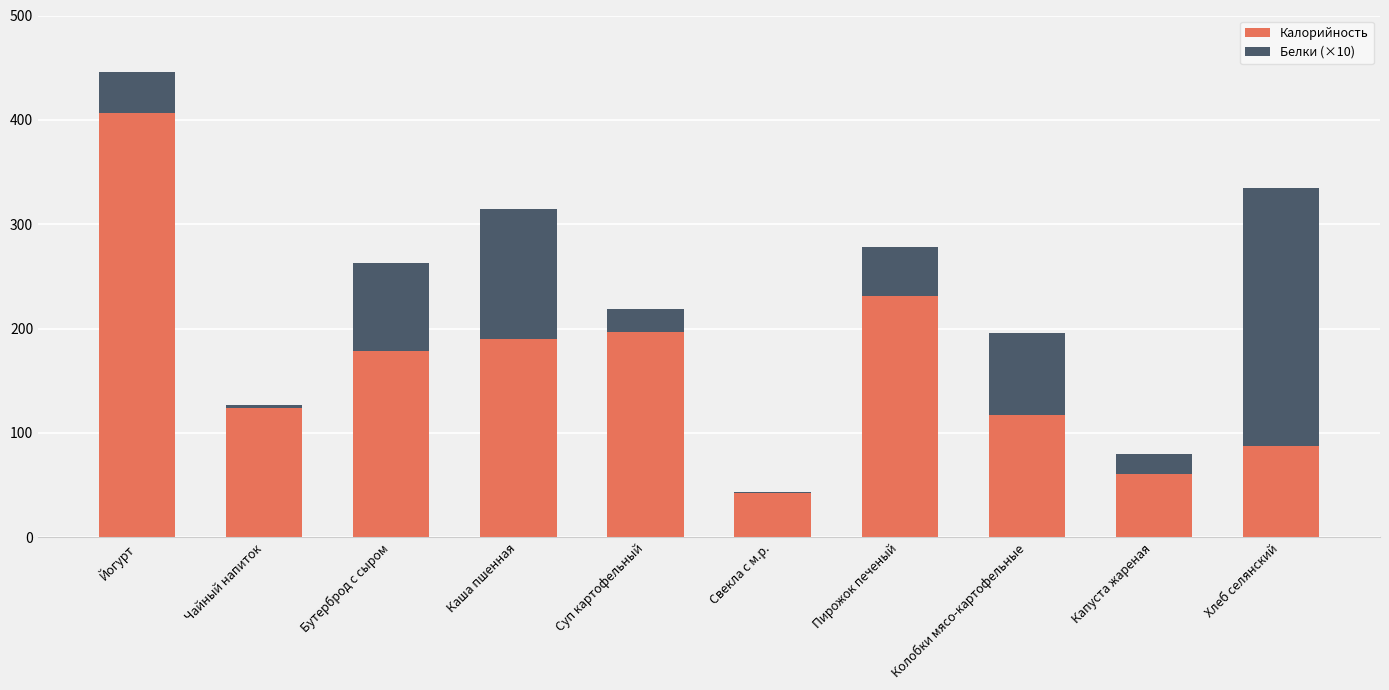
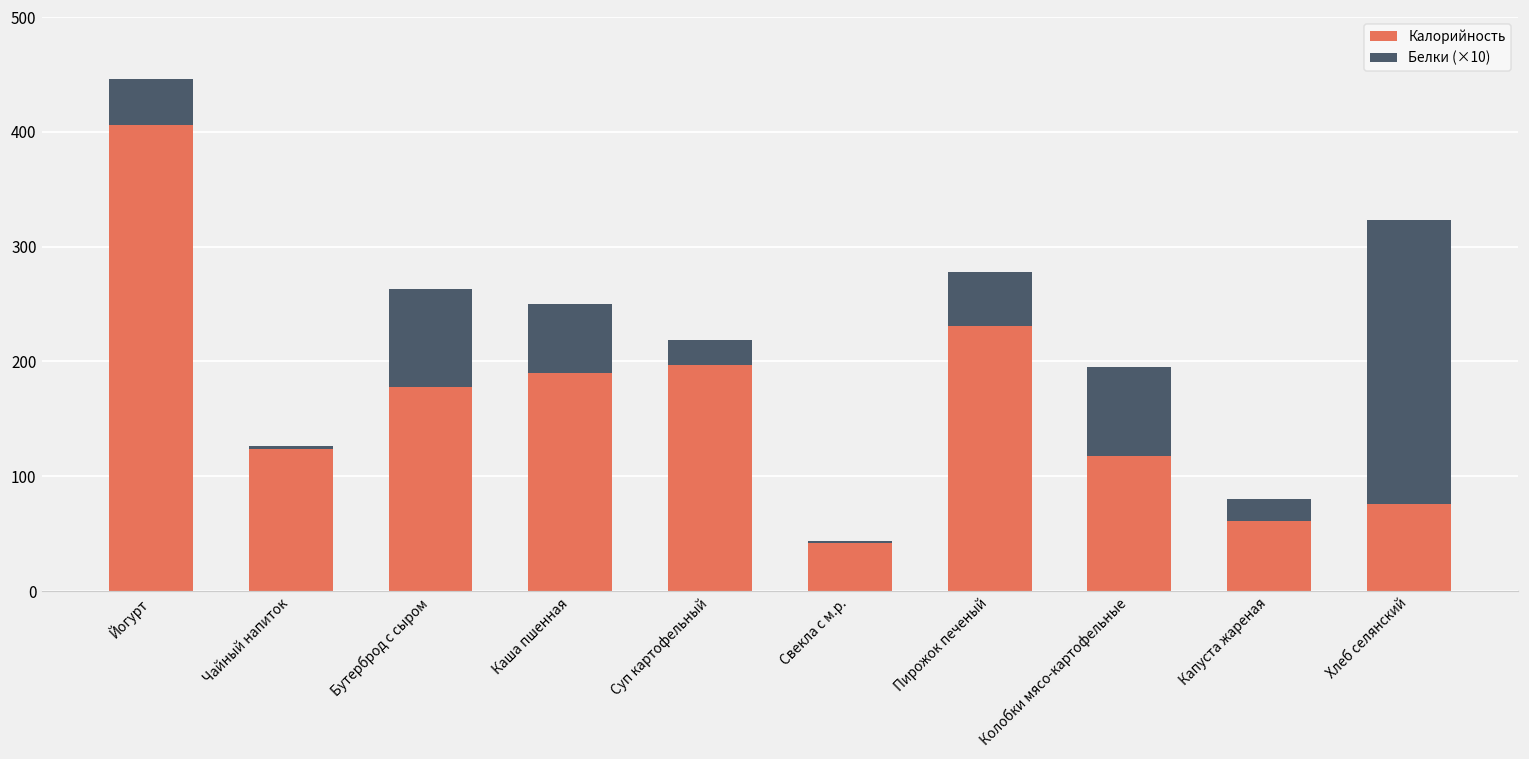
  {
    "Калорийность": {
      "Йогурт": 406,
      "Чайный напиток": 124,
      "Бутерброд с сыром": 178,
      "Каша пшенная": 190,
      "Суп картофельный": 197,
      "Свекла с м.р.": 42,
      "Пирожок печеный": 231,
      "Колобки мясо-картофельные": 118,
      "Капуста жареная": 61,
-     "Хлеб селянский": 87
+     "Хлеб селянский": 76
    },
    "Белки (×10)": {
      "Йогурт": 40,
      "Чайный напиток": 3,
      "Бутерброд с сыром": 85,
-     "Каша пшенная": 124,
+     "Каша пшенная": 60,
      "Суп картофельный": 22,
      "Пирожок печеный": 47,
      "Колобки мясо-картофельные": 78,
      "Капуста жареная": 20,
      "Хлеб селянский": 247
    }
  }
